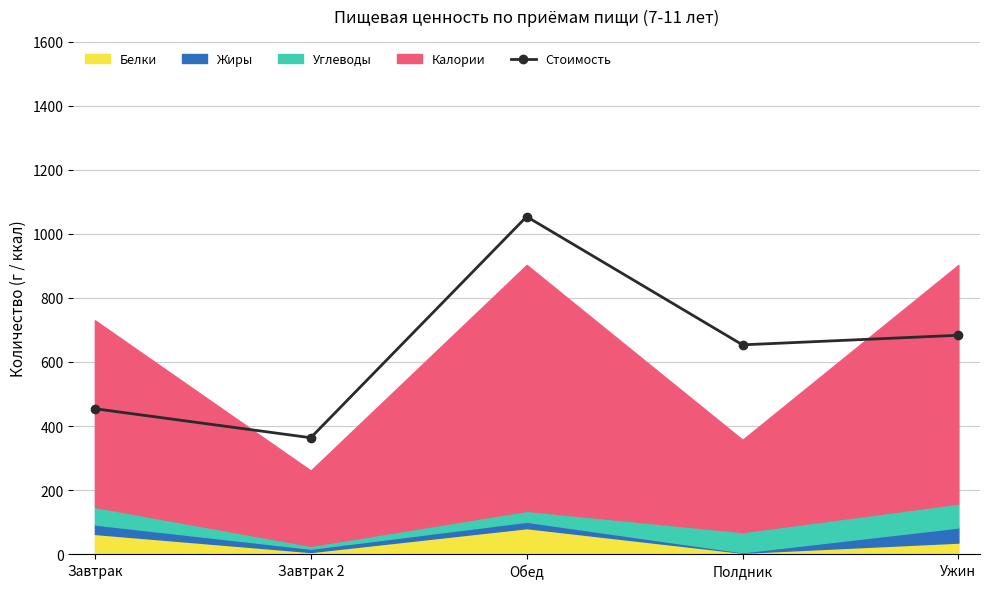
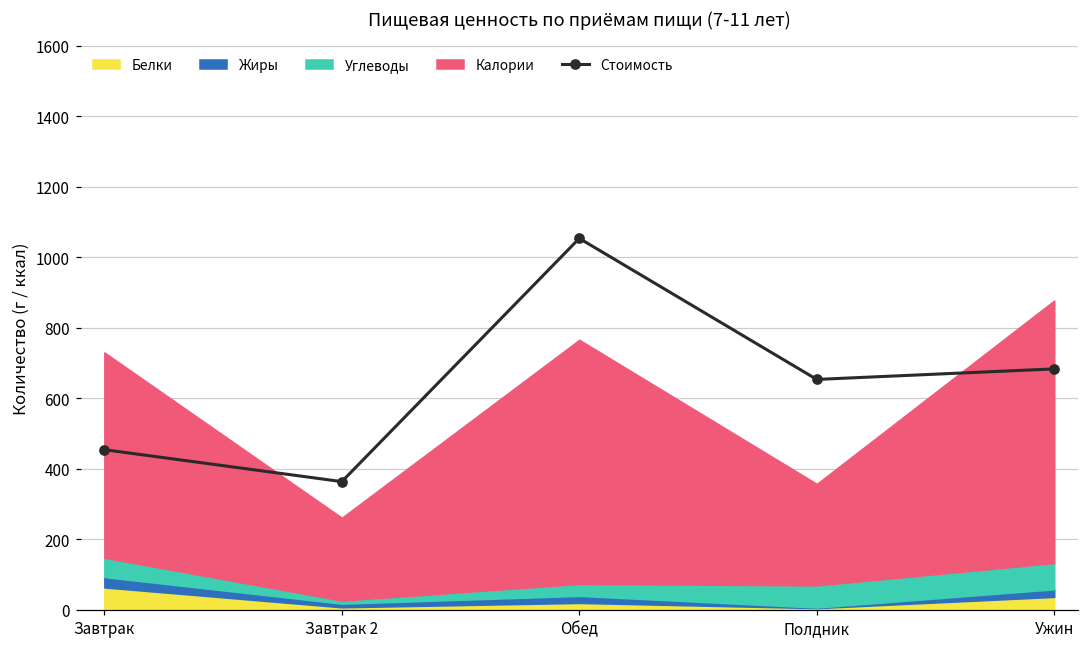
  {
    "Стоимость": {
      "Завтрак": 450,
      "Завтрак 2": 360,
      "Обед": 1050,
      "Полдник": 650,
      "Ужин": 680
    },
    "Белки": {
-     "Обед": 80
+     "Обед": 20
    },
    "Жиры": {
-     "Ужин": 50
+     "Ужин": 20
    },
    "Калории": {
      "Завтрак": 580,
      "Завтрак 2": 230,
-     "Обед": 770,
+     "Обед": 690,
      "Полдник": 290,
      "Ужин": 740
    }
  }
